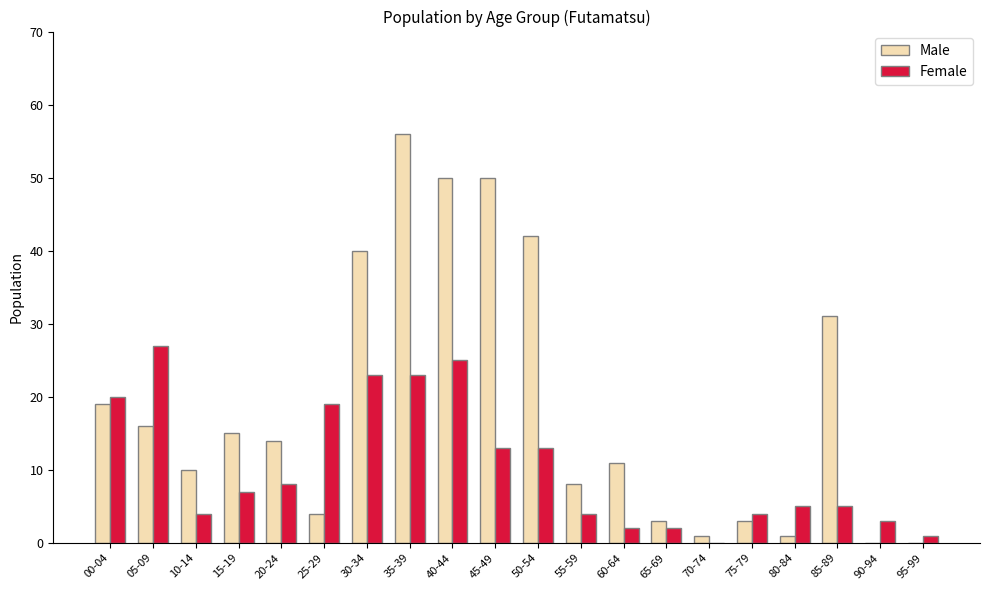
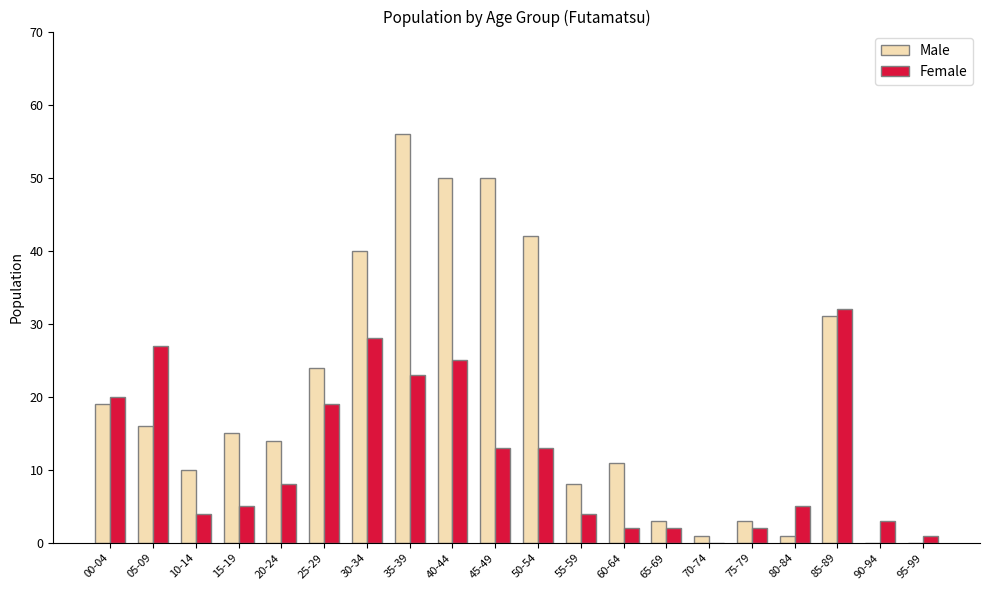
  {
    "Male": {
      "00-04": 19,
      "05-09": 16,
      "10-14": 10,
      "15-19": 15,
      "20-24": 14,
-     "25-29": 4,
+     "25-29": 24,
      "30-34": 40,
      "35-39": 56,
      "40-44": 50,
      "45-49": 50,
      "50-54": 42,
      "55-59": 8,
      "60-64": 11,
      "65-69": 3,
      "70-74": 1,
      "75-79": 3,
      "80-84": 1,
      "85-89": 31,
      "90-94": 0,
      "95-99": 0
    },
    "Female": {
      "00-04": 20,
      "05-09": 27,
      "10-14": 4,
-     "15-19": 7,
+     "15-19": 5,
      "20-24": 8,
      "25-29": 19,
-     "30-34": 23,
+     "30-34": 28,
      "35-39": 23,
      "40-44": 25,
      "45-49": 13,
      "50-54": 13,
      "55-59": 4,
      "60-64": 2,
      "65-69": 2,
      "70-74": 0,
-     "75-79": 4,
+     "75-79": 2,
      "80-84": 5,
-     "85-89": 5,
+     "85-89": 32,
      "90-94": 3,
      "95-99": 1
    }
  }
